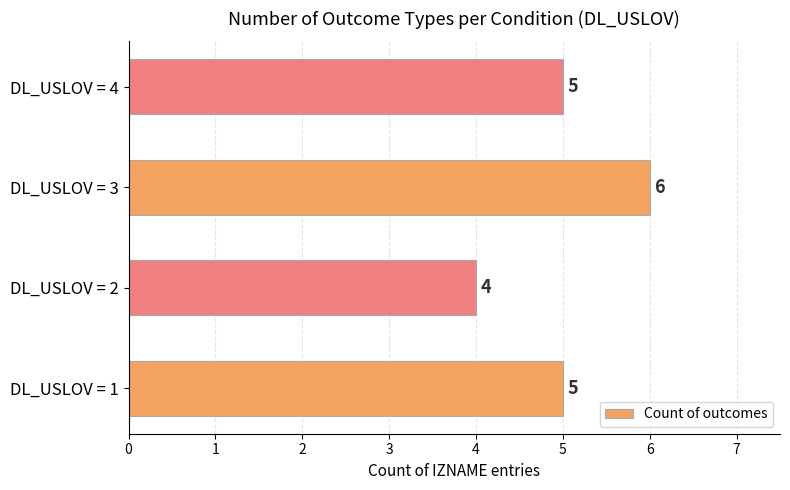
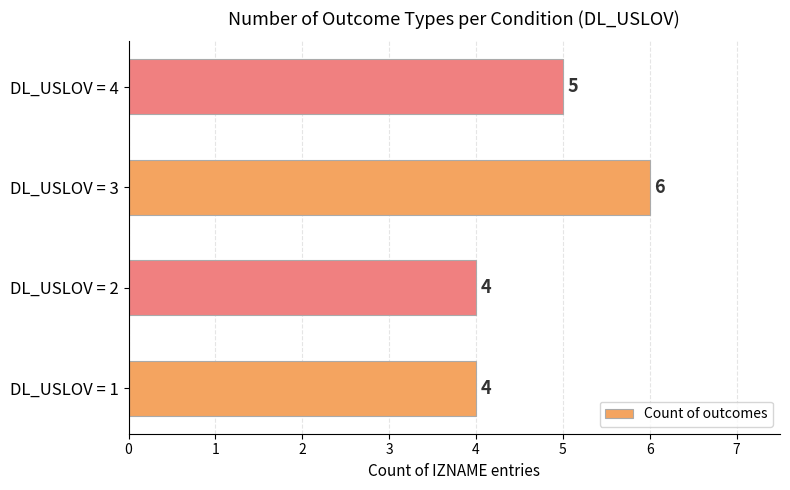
  {
    "DL_USLOV = 4": 5,
    "DL_USLOV = 3": 6,
    "DL_USLOV = 2": 4,
-   "DL_USLOV = 1": 5
+   "DL_USLOV = 1": 4
  }
